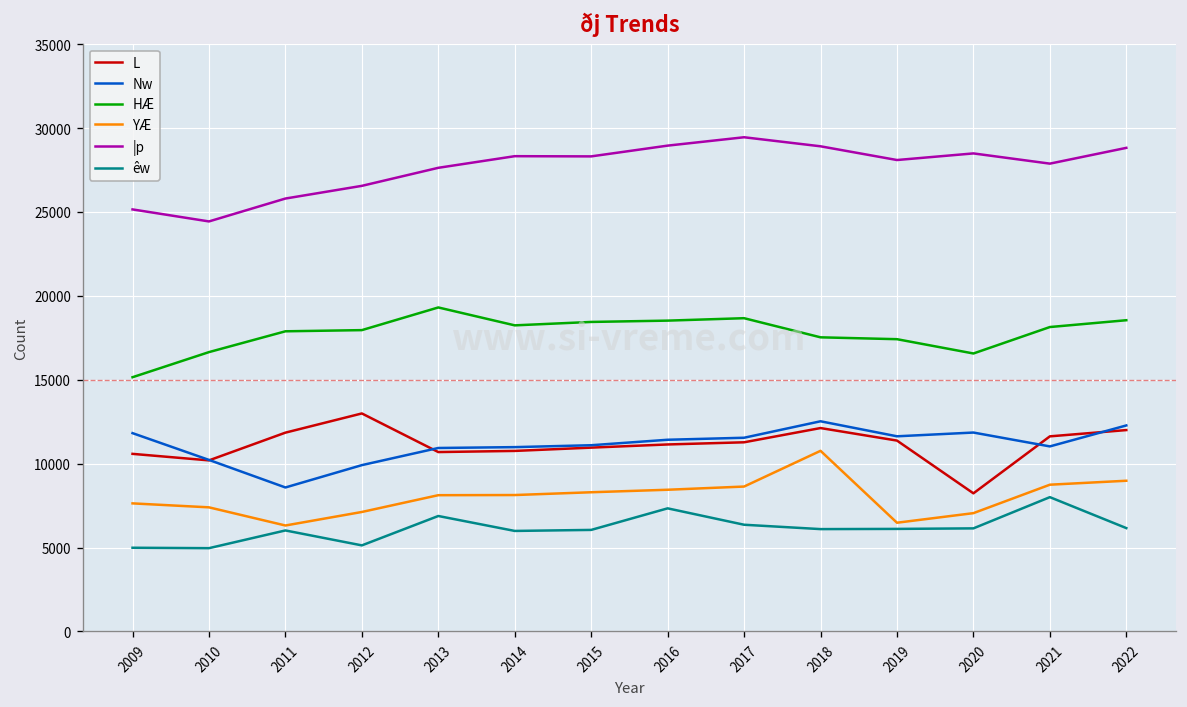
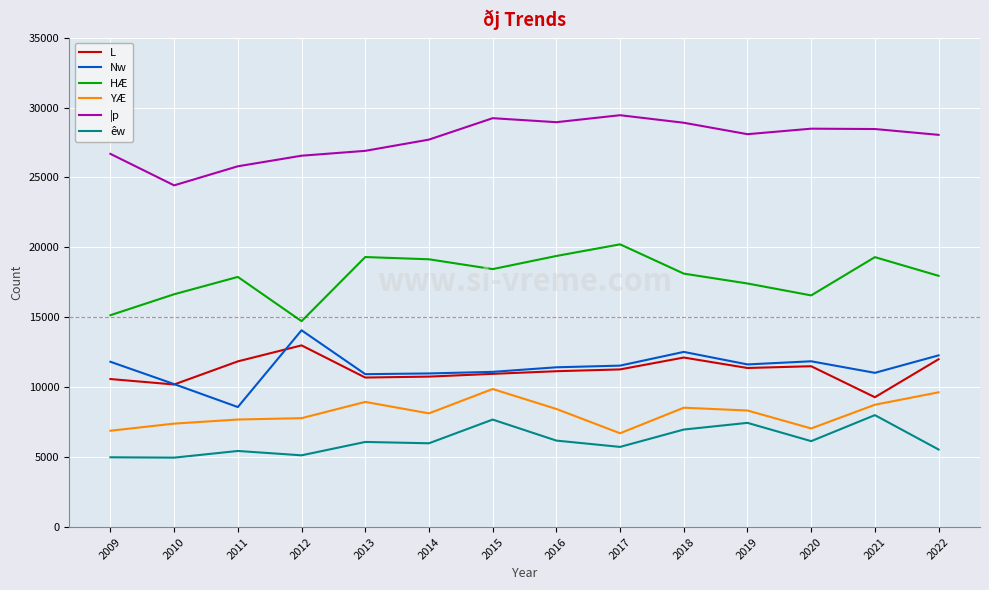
  {
    "L": {
      "2009": 10600,
      "2011": 11800,
      "2012": 13000,
      "2013": 10700,
      "2014": 10800,
      "2016": 11100,
      "2017": 11300,
      "2018": 12100,
      "2019": 11400,
-     "2020": 8200,
-     "2021": 11600,
+     "2020": 11500,
+     "2021": 9300,
      "2022": 12000
    },
    "Nw": {
      "2009": 11800,
      "2011": 8600,
-     "2012": 9900,
+     "2012": 14100,
      "2013": 10900,
      "2014": 11000,
      "2016": 11400,
      "2017": 11500,
      "2018": 12500,
      "2019": 11600,
      "2020": 11900,
      "2021": 11000,
      "2022": 12300
    },
    "HÆ": {
      "2009": 15200,
      "2010": 16600,
      "2011": 17900,
-     "2012": 18000,
+     "2012": 14700,
      "2013": 19300,
-     "2014": 18200,
+     "2014": 19100,
      "2015": 18400,
-     "2016": 18500,
-     "2017": 18700,
-     "2018": 17500,
+     "2016": 19400,
+     "2017": 20200,
+     "2018": 18100,
      "2019": 17400,
      "2020": 16600,
-     "2021": 18100,
-     "2022": 18500
+     "2021": 19300,
+     "2022": 18000
    },
    "YÆ": {
-     "2009": 7600,
+     "2009": 6900,
      "2010": 7400,
-     "2011": 6300,
-     "2012": 7100,
-     "2013": 8100,
+     "2011": 7700,
+     "2012": 7800,
+     "2013": 8900,
      "2014": 8100,
-     "2015": 8300,
+     "2015": 9900,
      "2016": 8400,
-     "2017": 8600,
-     "2018": 10800,
-     "2019": 6500,
+     "2017": 6700,
+     "2018": 8500,
+     "2019": 8300,
      "2020": 7100,
      "2021": 8700,
-     "2022": 9000
+     "2022": 9600
    },
    "|p": {
-     "2009": 25200,
+     "2009": 26700,
      "2010": 24400,
      "2011": 25800,
      "2012": 26600,
-     "2013": 27600,
-     "2014": 28300,
-     "2015": 28300,
+     "2013": 26900,
+     "2014": 27700,
+     "2015": 29200,
      "2016": 29000,
      "2017": 29500,
      "2018": 28900,
      "2019": 28100,
      "2020": 28500,
-     "2021": 27900,
-     "2022": 28800
+     "2021": 28500,
+     "2022": 28000
    },
    "êw": {
      "2009": 5000,
      "2010": 5000,
-     "2011": 6000,
+     "2011": 5400,
      "2012": 5100,
-     "2013": 6900,
+     "2013": 6100,
      "2014": 6000,
-     "2015": 6100,
-     "2016": 7300,
-     "2017": 6400,
-     "2018": 6100,
-     "2019": 6100,
+     "2015": 7700,
+     "2016": 6200,
+     "2017": 5700,
+     "2018": 7000,
+     "2019": 7500,
      "2020": 6100,
      "2021": 8000,
-     "2022": 6200
+     "2022": 5500
    }
  }
